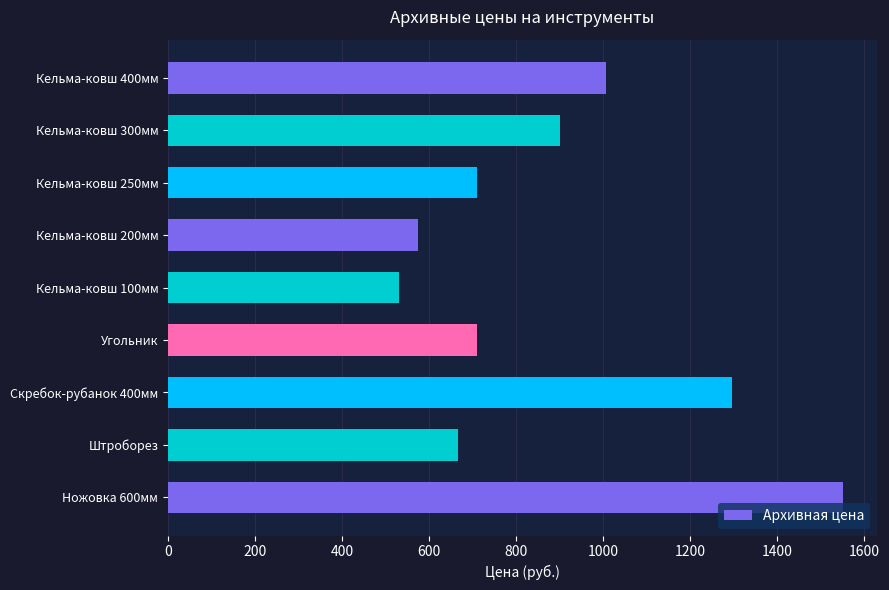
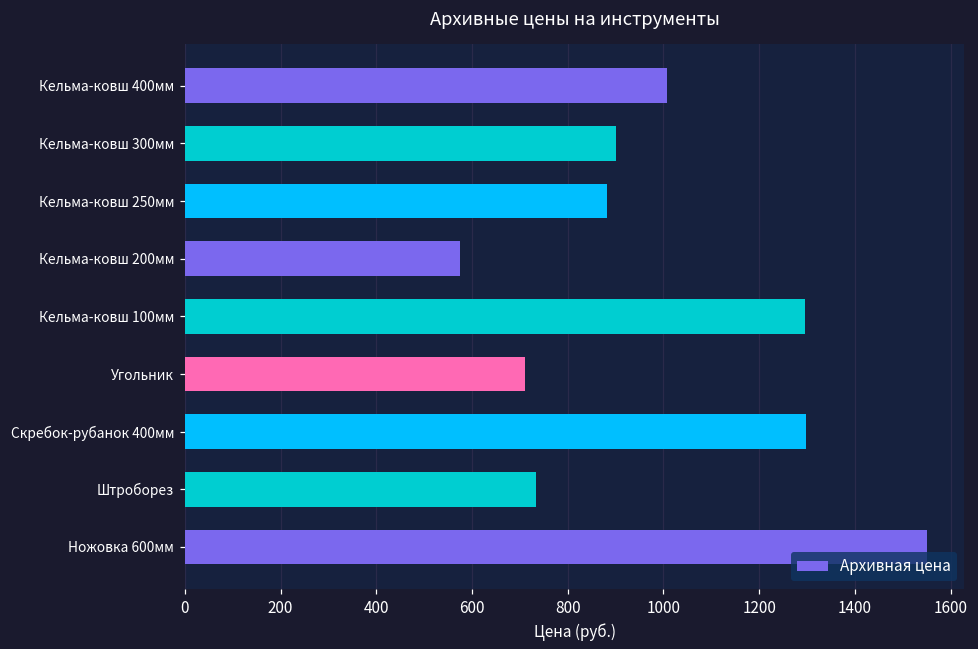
  {
    "Кельма-ковш 400мм": 1010,
    "Кельма-ковш 300мм": 900,
-   "Кельма-ковш 250мм": 710,
+   "Кельма-ковш 250мм": 880,
    "Кельма-ковш 200мм": 580,
-   "Кельма-ковш 100мм": 530,
+   "Кельма-ковш 100мм": 1300,
    "Угольник": 710,
    "Скребок-рубанок 400мм": 1300,
-   "Штроборез": 670,
+   "Штроборез": 730,
    "Ножовка 600мм": 1550
  }
